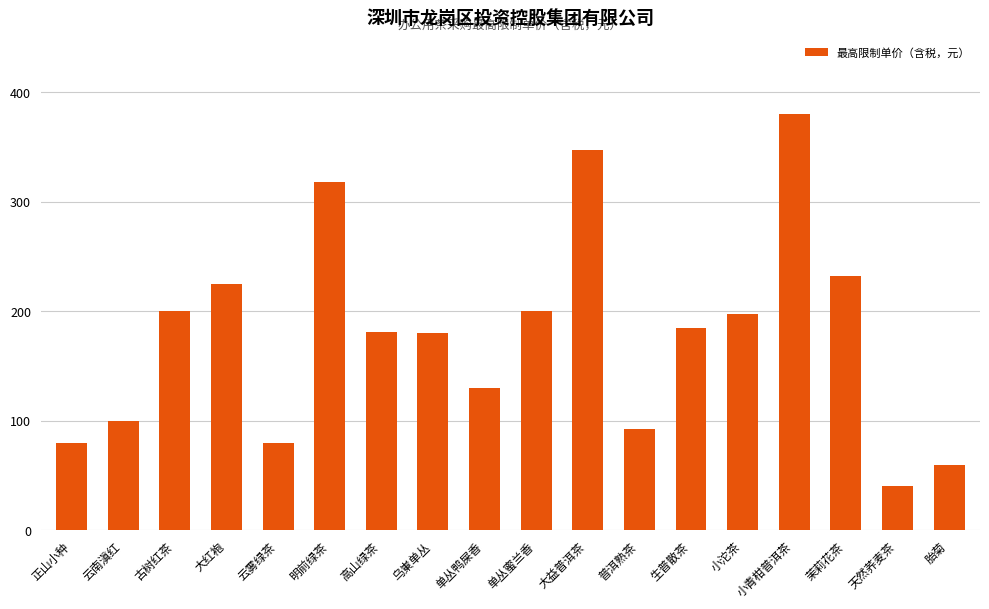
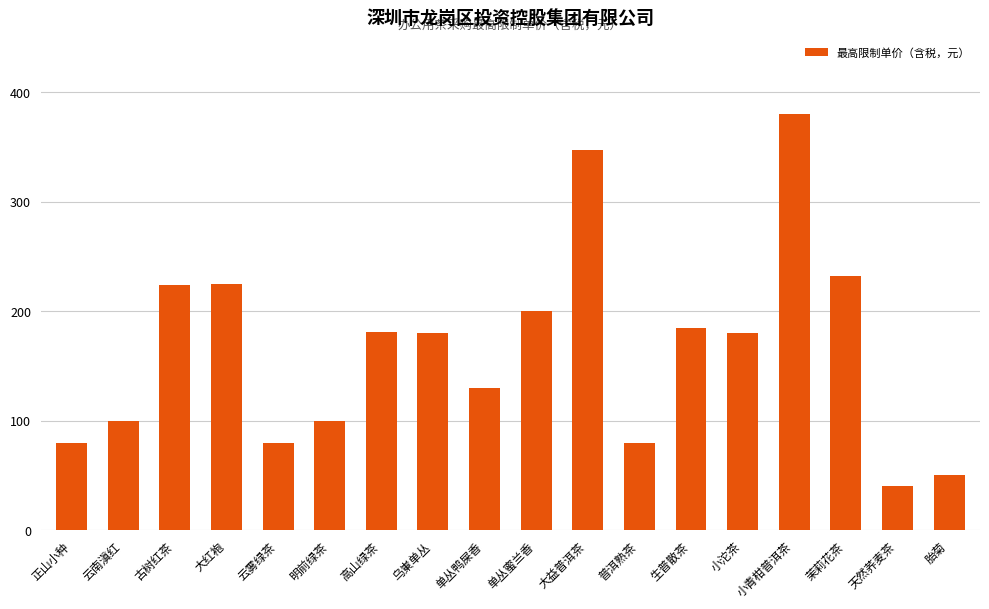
  {
    "正山小种": 80,
    "云南滇红": 100,
-   "古树红茶": 200,
+   "古树红茶": 224,
    "大红袍": 225,
    "云雾绿茶": 80,
-   "明前绿茶": 318,
+   "明前绿茶": 100,
    "高山绿茶": 181,
    "乌崬单丛": 180,
    "单丛鸭屎香": 130,
    "单丛蜜兰香": 200,
    "大益普洱茶": 347,
-   "普洱熟茶": 92,
+   "普洱熟茶": 80,
    "生普散茶": 185,
-   "小沱茶": 197,
+   "小沱茶": 180,
    "小青柑普洱茶": 380,
    "茉莉花茶": 232,
    "天然荞麦茶": 40,
-   "胎菊": 60
+   "胎菊": 50
  }
